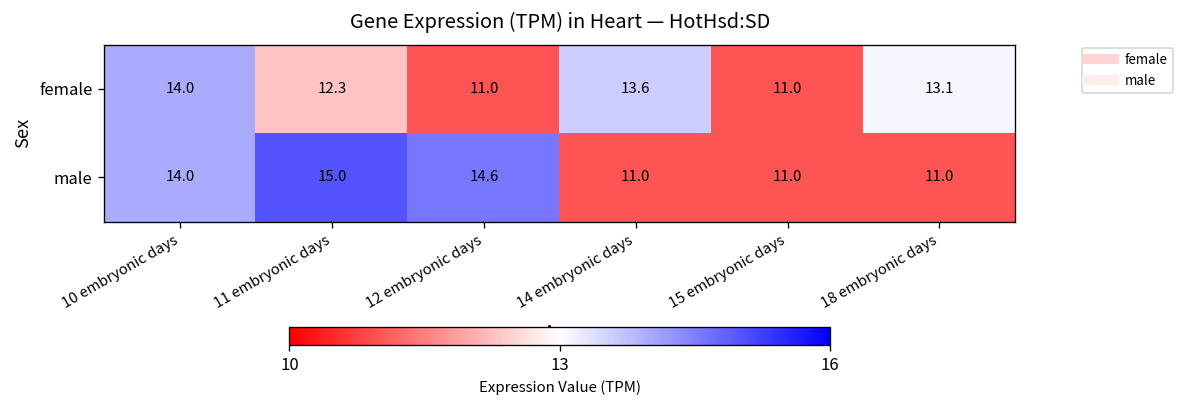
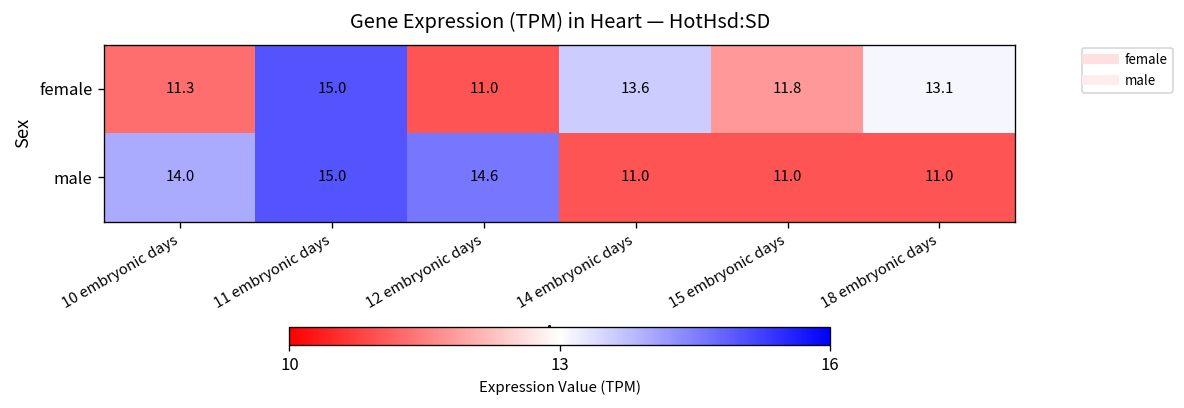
  {
    "female": {
-     "10 embryonic days": 14.0,
-     "11 embryonic days": 12.3,
+     "10 embryonic days": 11.3,
+     "11 embryonic days": 15.0,
      "12 embryonic days": 11.0,
      "14 embryonic days": 13.6,
-     "15 embryonic days": 11.0,
+     "15 embryonic days": 11.8,
      "18 embryonic days": 13.1
    },
    "male": {
      "10 embryonic days": 14.0,
      "11 embryonic days": 15.0,
      "12 embryonic days": 14.6,
      "14 embryonic days": 11.0,
      "15 embryonic days": 11.0,
      "18 embryonic days": 11.0
    }
  }
